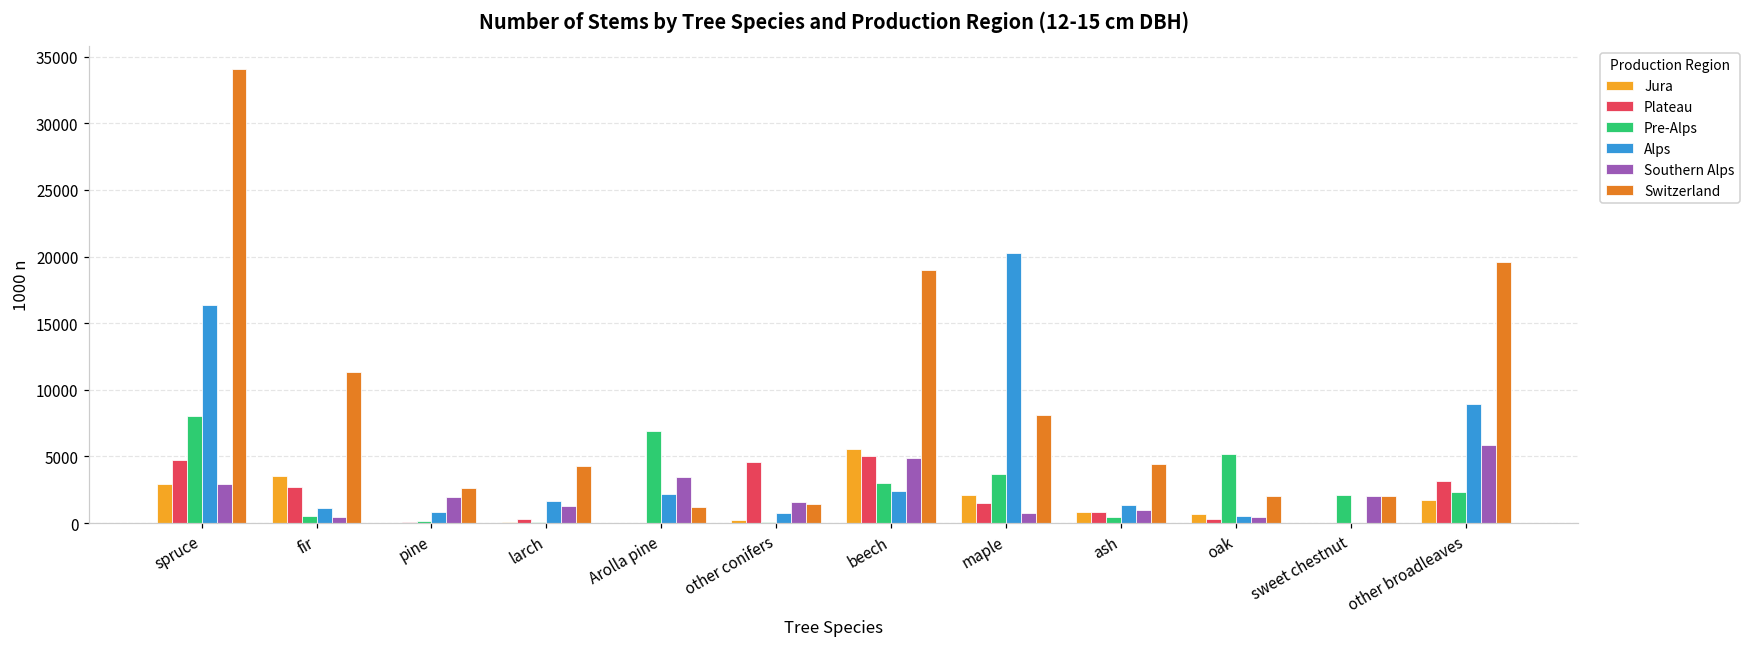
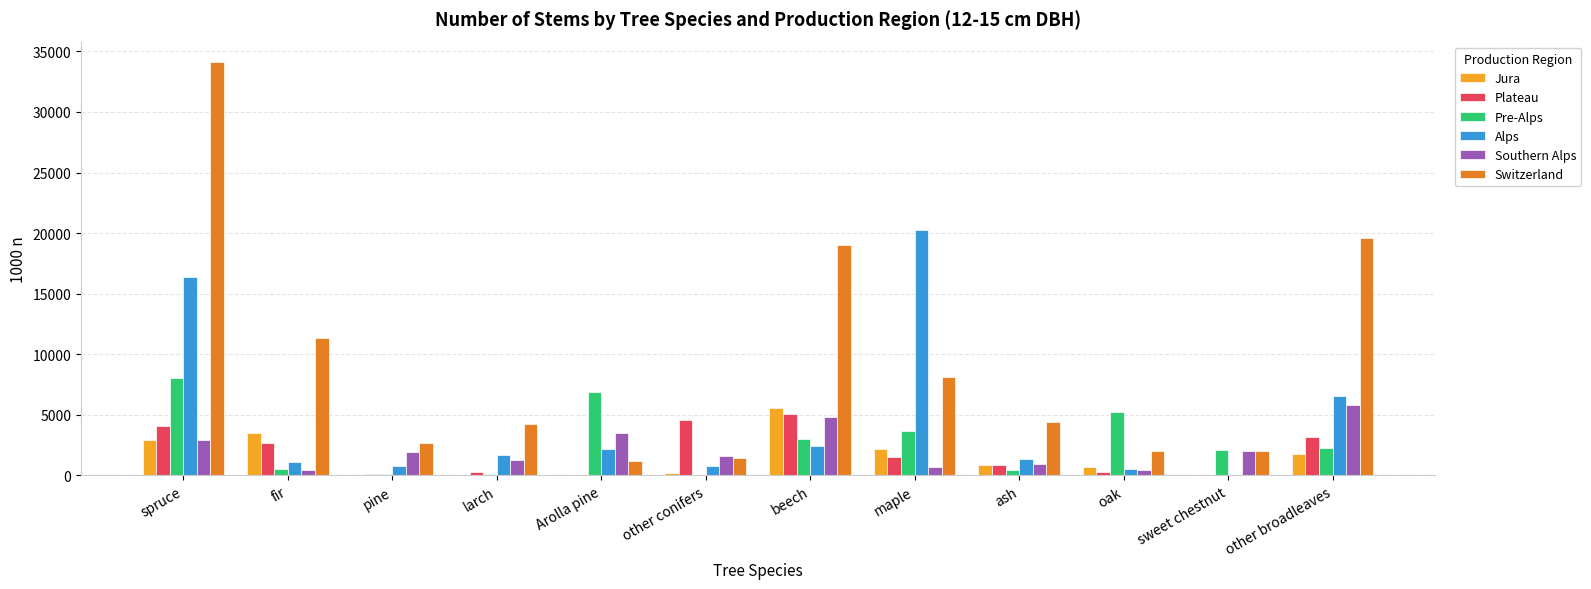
  {
    "Plateau": {
-     "spruce": 4800,
+     "spruce": 4100,
      "fir": 2700,
      "larch": 300,
      "Arolla pine": 0,
      "other conifers": 4600,
      "beech": 5100,
      "maple": 1500,
      "ash": 900,
      "oak": 300,
      "sweet chestnut": 0,
      "other broadleaves": 3200
    },
    "Pre-Alps": {
      "spruce": 8100,
      "fir": 500,
      "Arolla pine": 6900,
      "beech": 3000,
      "maple": 3700,
      "ash": 500,
      "oak": 5200,
      "sweet chestnut": 2100,
      "other broadleaves": 2300
    },
    "Alps": {
      "spruce": 16400,
      "fir": 1100,
      "pine": 800,
      "larch": 1700,
      "Arolla pine": 2200,
      "other conifers": 800,
      "beech": 2400,
      "maple": 20300,
      "ash": 1300,
      "oak": 500,
-     "other broadleaves": 9000
+     "other broadleaves": 6500
    },
    "Southern Alps": {
      "spruce": 2900,
      "fir": 400,
      "pine": 1900,
      "larch": 1300,
      "Arolla pine": 3500,
      "other conifers": 1600,
      "beech": 4800,
      "maple": 700,
      "ash": 900,
      "oak": 500,
      "sweet chestnut": 2000,
      "other broadleaves": 5900
    }
  }
